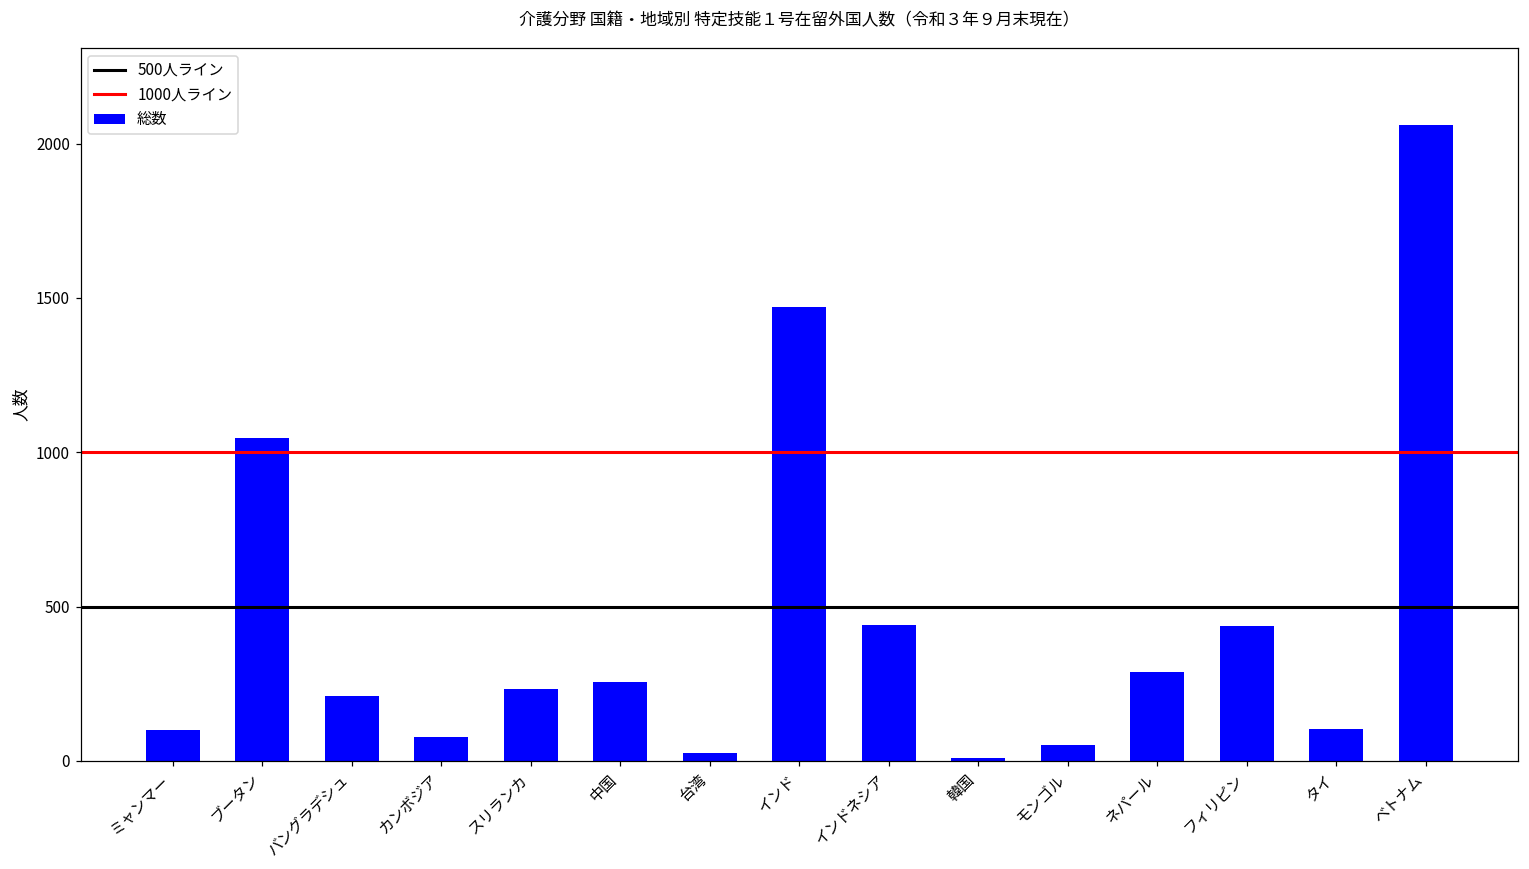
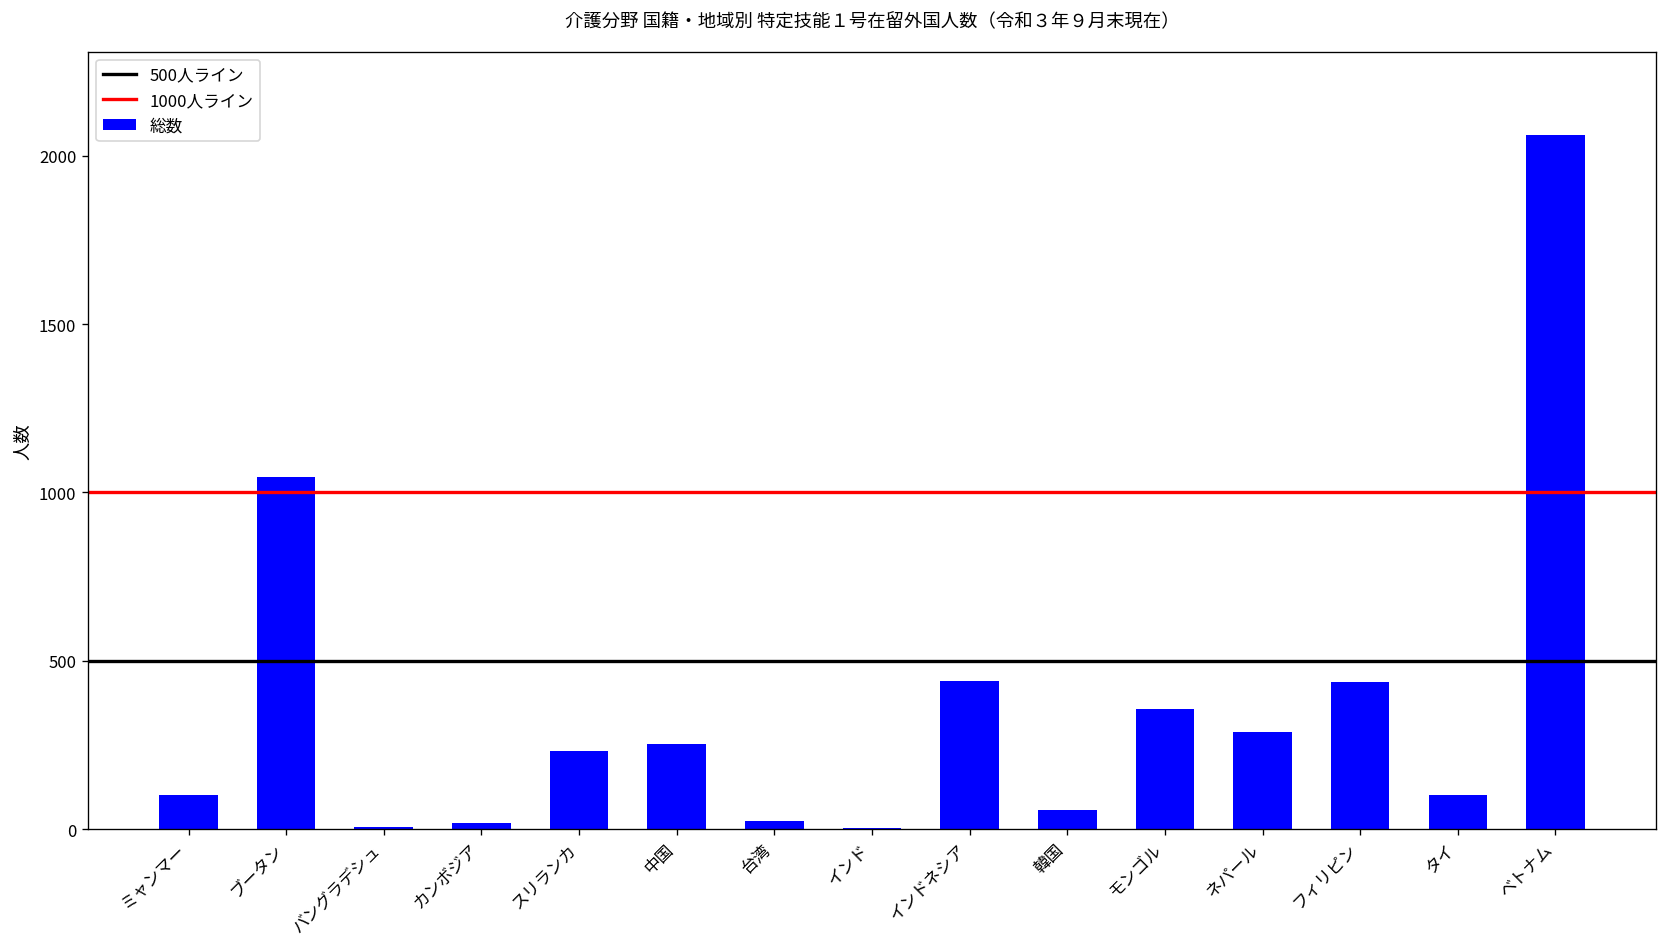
  {
    "ミャンマー": 100,
    "ブータン": 1050,
-   "バングラデシュ": 210,
-   "カンボジア": 80,
+   "バングラデシュ": 10,
+   "カンボジア": 20,
    "スリランカ": 230,
    "中国": 250,
    "台湾": 20,
-   "インド": 1470,
+   "インド": 0,
    "インドネシア": 440,
-   "韓国": 10,
-   "モンゴル": 50,
+   "韓国": 60,
+   "モンゴル": 360,
    "ネパール": 290,
    "フィリピン": 440,
    "タイ": 100,
    "ベトナム": 2060
  }
